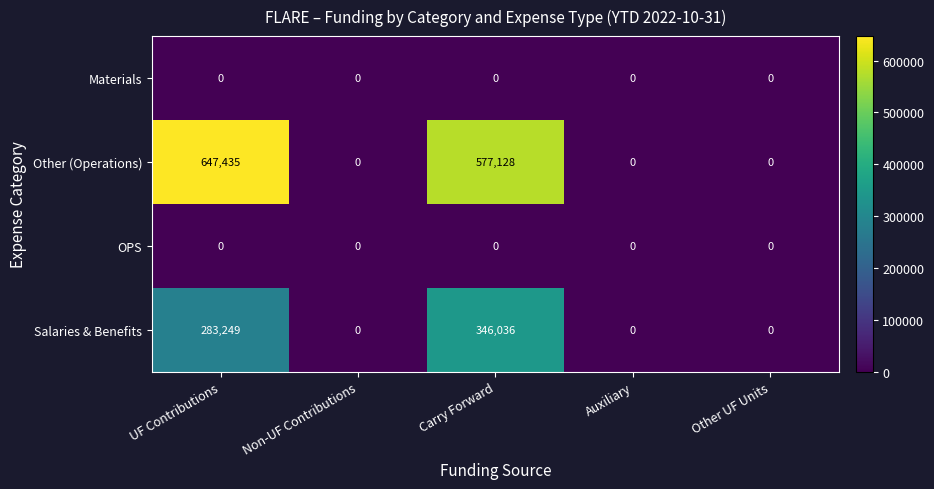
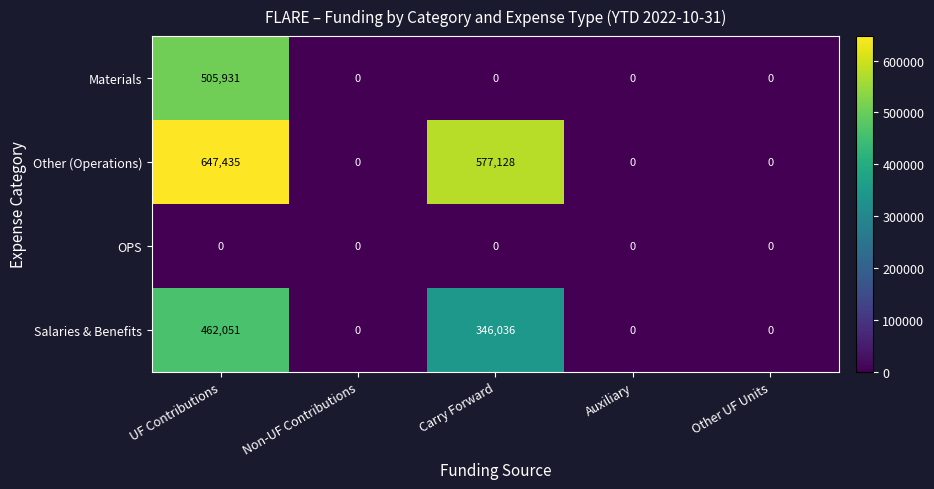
  {
    "Materials": {
-     "UF Contributions": "0",
+     "UF Contributions": "505,931",
      "Non-UF Contributions": "0",
      "Carry Forward": "0",
      "Auxiliary": "0",
      "Other UF Units": "0"
    },
    "Other (Operations)": {
      "UF Contributions": "647,435",
      "Non-UF Contributions": "0",
      "Carry Forward": "577,128",
      "Auxiliary": "0",
      "Other UF Units": "0"
    },
    "OPS": {
      "UF Contributions": "0",
      "Non-UF Contributions": "0",
      "Carry Forward": "0",
      "Auxiliary": "0",
      "Other UF Units": "0"
    },
    "Salaries & Benefits": {
-     "UF Contributions": "283,249",
+     "UF Contributions": "462,051",
      "Non-UF Contributions": "0",
      "Carry Forward": "346,036",
      "Auxiliary": "0",
      "Other UF Units": "0"
    }
  }
